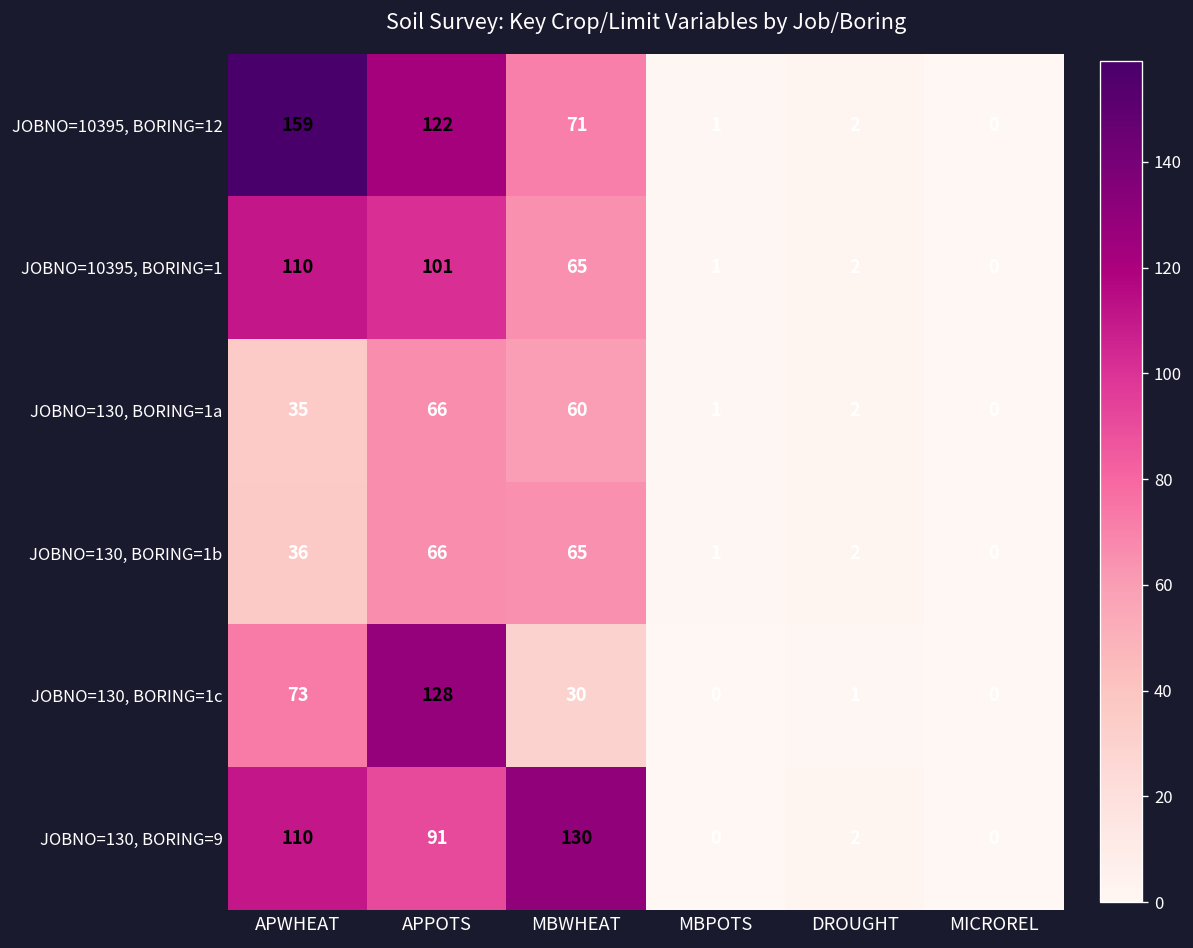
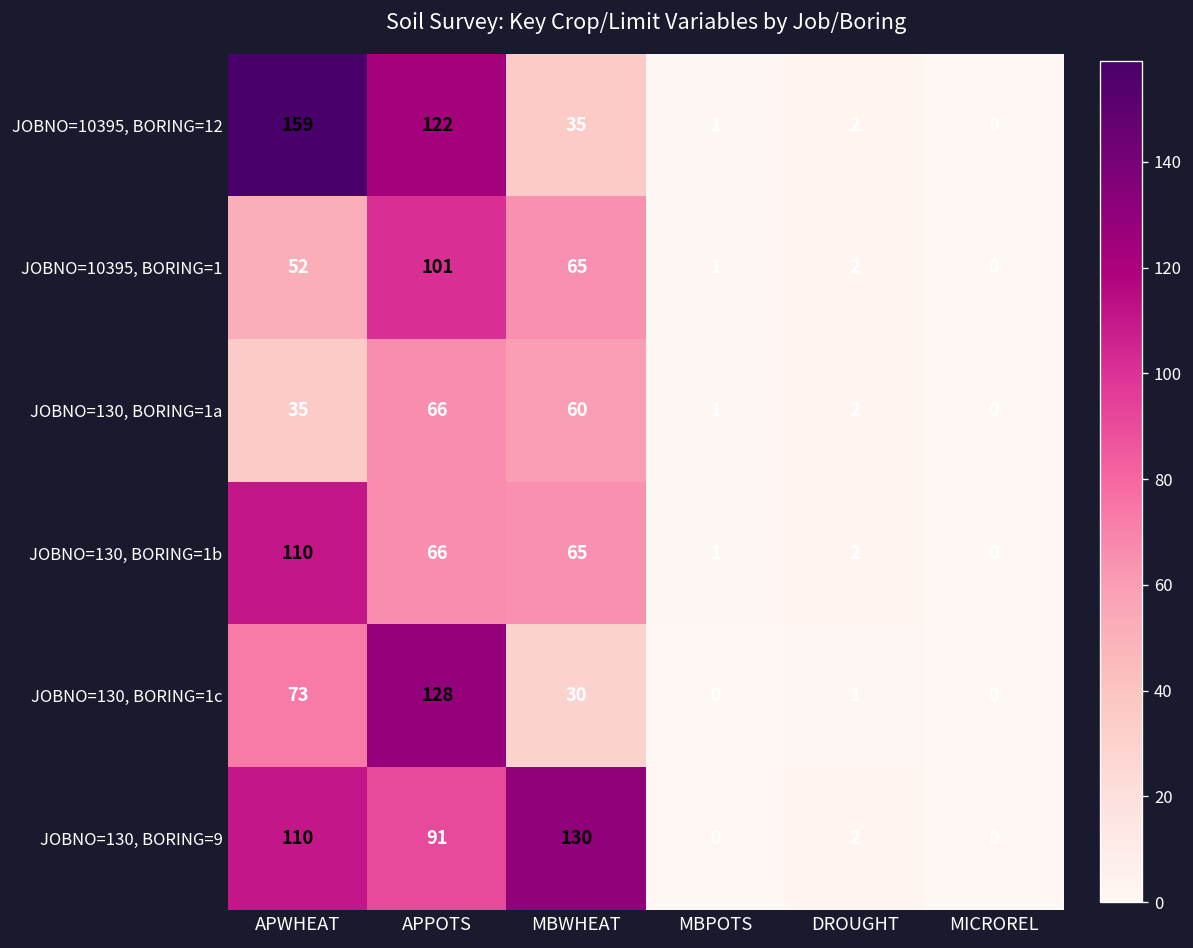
  {
    "JOBNO=10395, BORING=12": {
      "APWHEAT": 159,
      "APPOTS": 122,
-     "MBWHEAT": 71
+     "MBWHEAT": 35
    },
    "JOBNO=10395, BORING=1": {
-     "APWHEAT": 110,
+     "APWHEAT": 52,
      "APPOTS": 101,
      "MBWHEAT": 65
    },
    "JOBNO=130, BORING=1a": {
      "APWHEAT": 35,
      "APPOTS": 66,
      "MBWHEAT": 60
    },
    "JOBNO=130, BORING=1b": {
-     "APWHEAT": 36,
+     "APWHEAT": 110,
      "APPOTS": 66,
      "MBWHEAT": 65
    },
    "JOBNO=130, BORING=1c": {
      "APWHEAT": 73,
      "APPOTS": 128,
      "MBWHEAT": 30
    },
    "JOBNO=130, BORING=9": {
      "APWHEAT": 110,
      "APPOTS": 91,
      "MBWHEAT": 130
    }
  }
